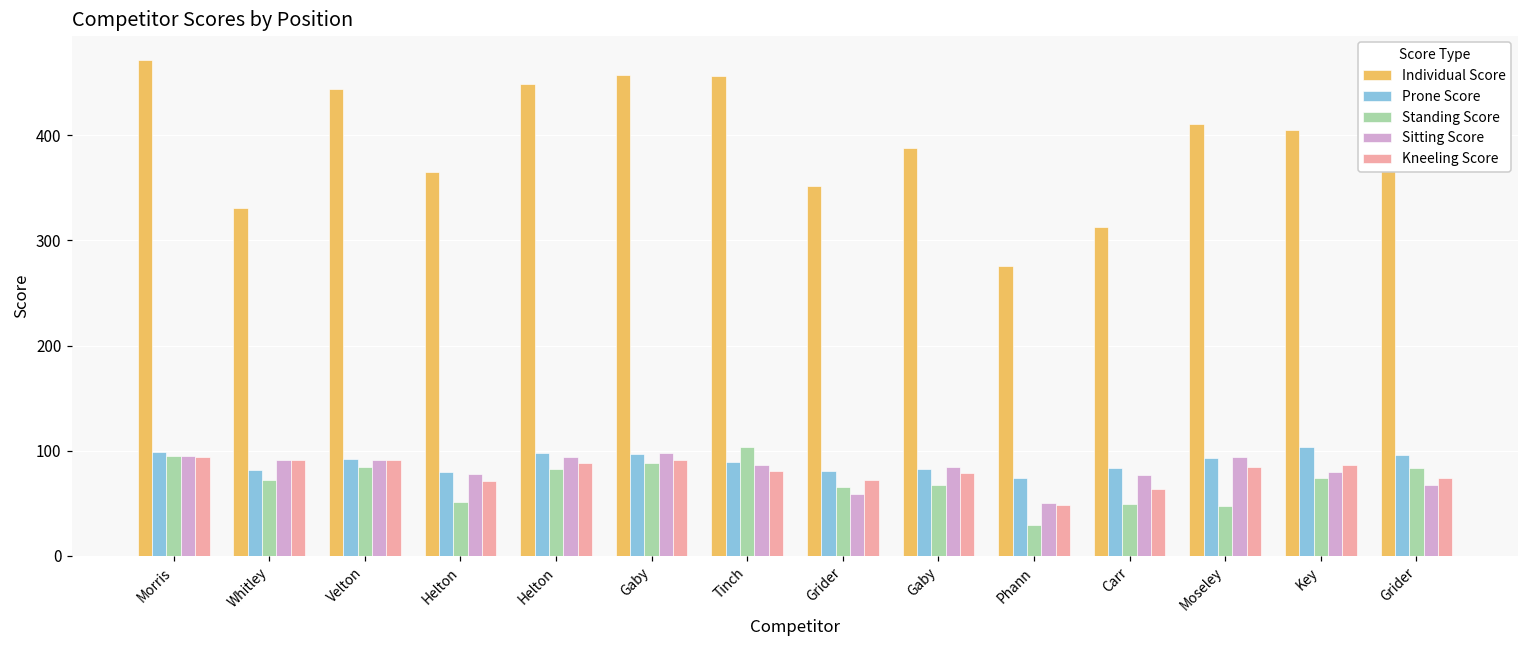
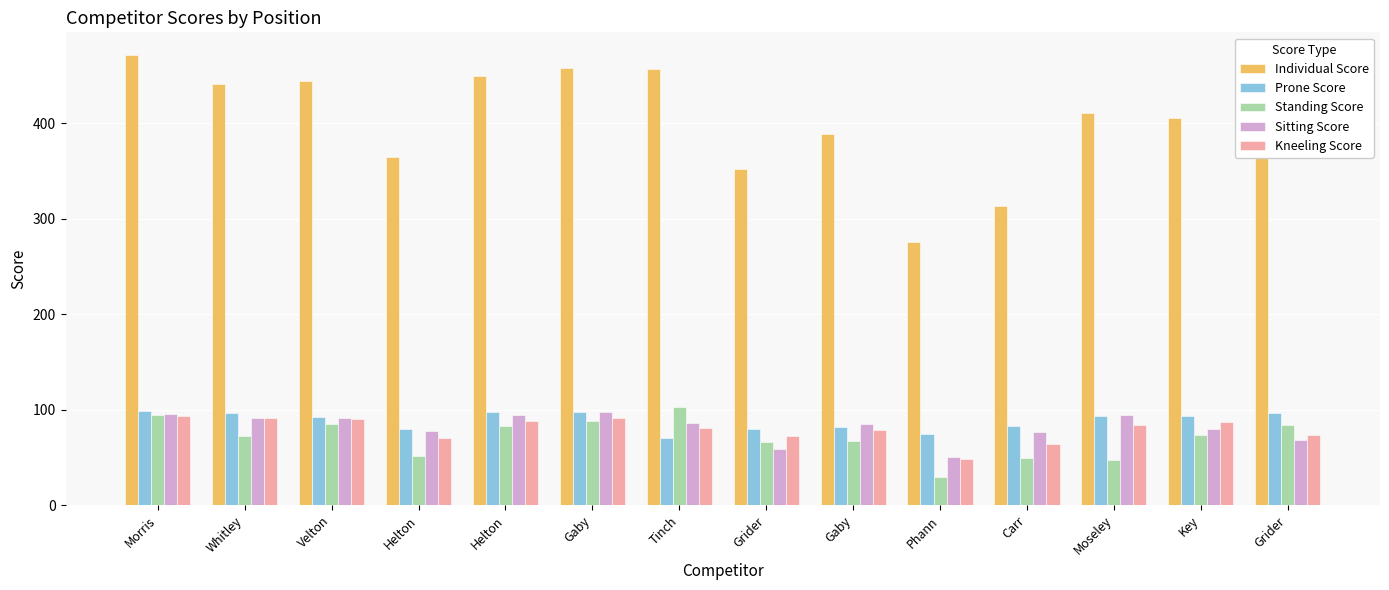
  {
    "Individual Score": {
      "Morris": 470,
-     "Whitley": 330,
+     "Whitley": 440,
      "Velton": 440,
      "Tinch": 460,
      "Phann": 280,
      "Carr": 310,
      "Moseley": 410,
      "Key": 410
    },
    "Prone Score": {
      "Morris": 100,
-     "Whitley": 80,
+     "Whitley": 100,
      "Velton": 90,
-     "Tinch": 90,
+     "Tinch": 70,
      "Phann": 70,
      "Carr": 80,
      "Moseley": 90,
-     "Key": 100
+     "Key": 90
    },
    "Standing Score": {
      "Morris": 90,
      "Whitley": 70,
      "Velton": 80,
      "Tinch": 100,
      "Phann": 30,
      "Carr": 50,
      "Moseley": 50,
      "Key": 70
    }
  }
